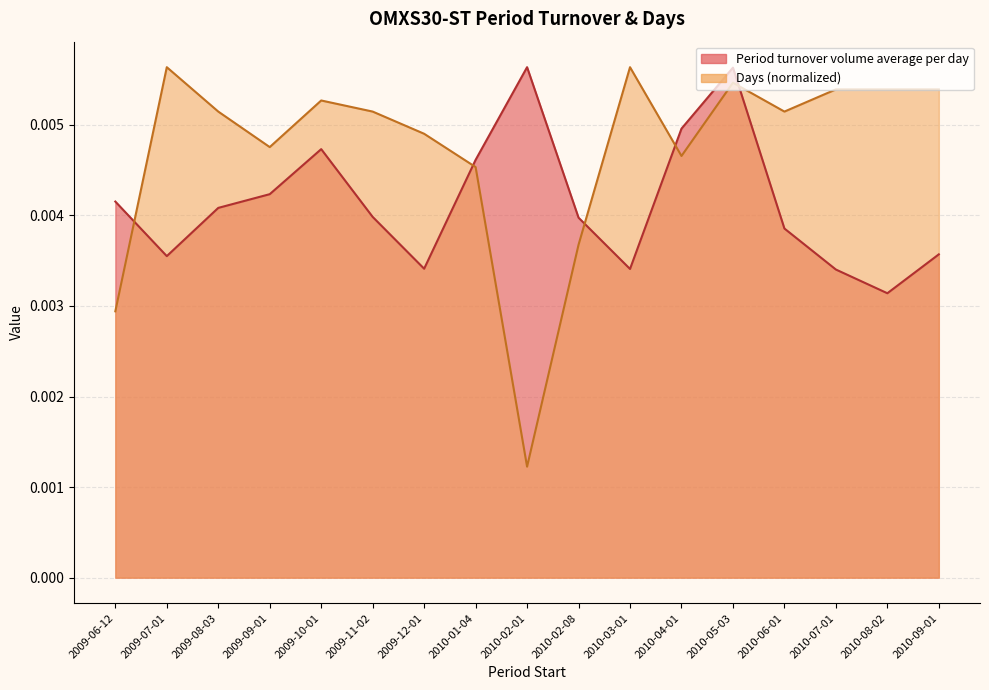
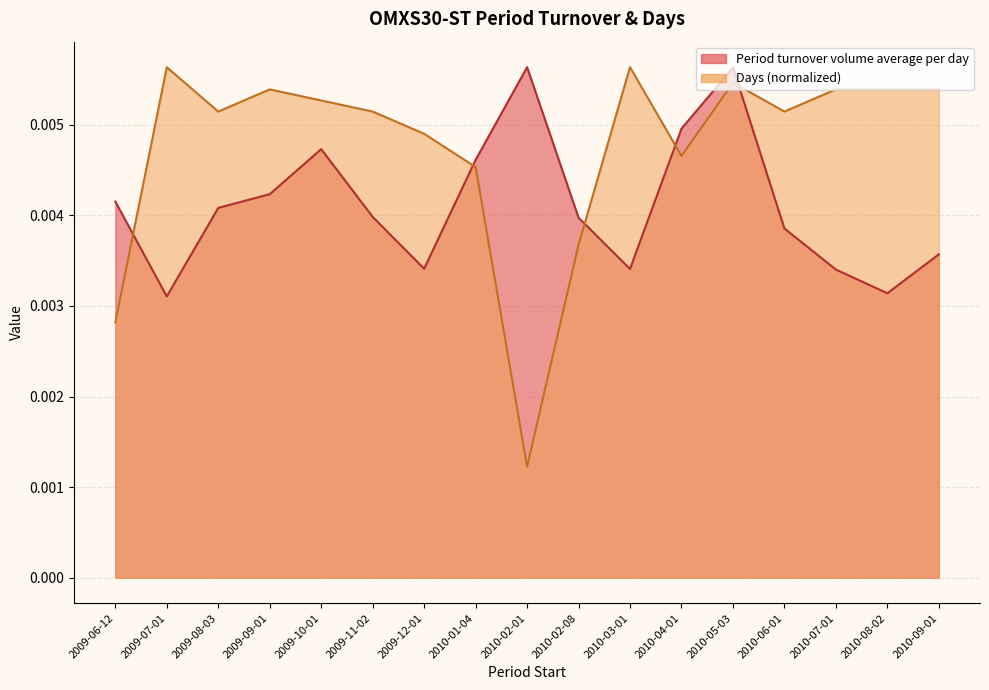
  {
    "Period turnover volume average per day": {
      "2009-06-12": 0.0042,
-     "2009-07-01": 0.0036,
+     "2009-07-01": 0.0031,
      "2009-08-03": 0.0041,
      "2009-09-01": 0.0042,
      "2009-10-01": 0.0047,
      "2009-11-02": 0.0040,
      "2009-12-01": 0.0034,
      "2010-01-04": 0.0046,
      "2010-02-01": 0.0056,
      "2010-02-08": 0.0040,
      "2010-03-01": 0.0034,
      "2010-04-01": 0.0050,
      "2010-06-01": 0.0039,
      "2010-07-01": 0.0034,
      "2010-08-02": 0.0031,
      "2010-09-01": 0.0036
    },
    "Days (normalized)": {
-     "2009-06-12": 0.0029,
+     "2009-06-12": 0.0028,
      "2009-07-01": 0.0056,
      "2009-08-03": 0.0051,
-     "2009-09-01": 0.0048,
+     "2009-09-01": 0.0054,
      "2009-10-01": 0.0053,
      "2009-11-02": 0.0051,
      "2009-12-01": 0.0049,
      "2010-01-04": 0.0045,
      "2010-02-01": 0.0012,
      "2010-02-08": 0.0037,
      "2010-03-01": 0.0056,
      "2010-04-01": 0.0047,
      "2010-06-01": 0.0051
    }
  }
